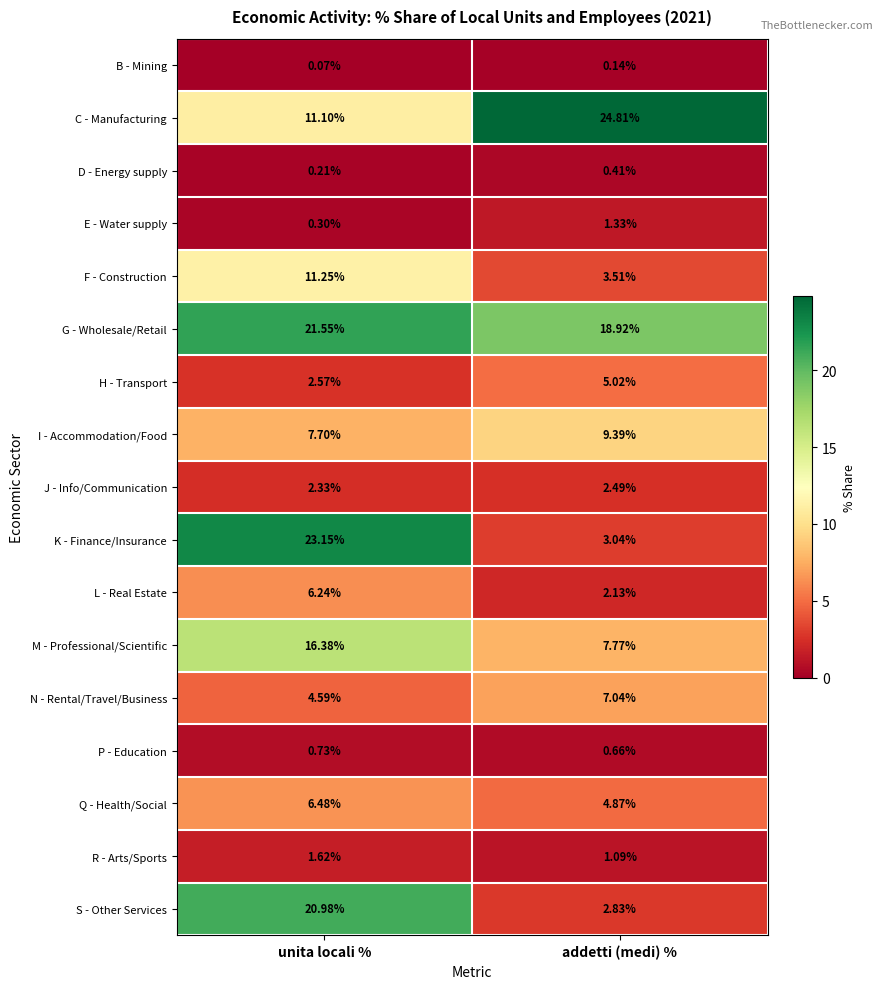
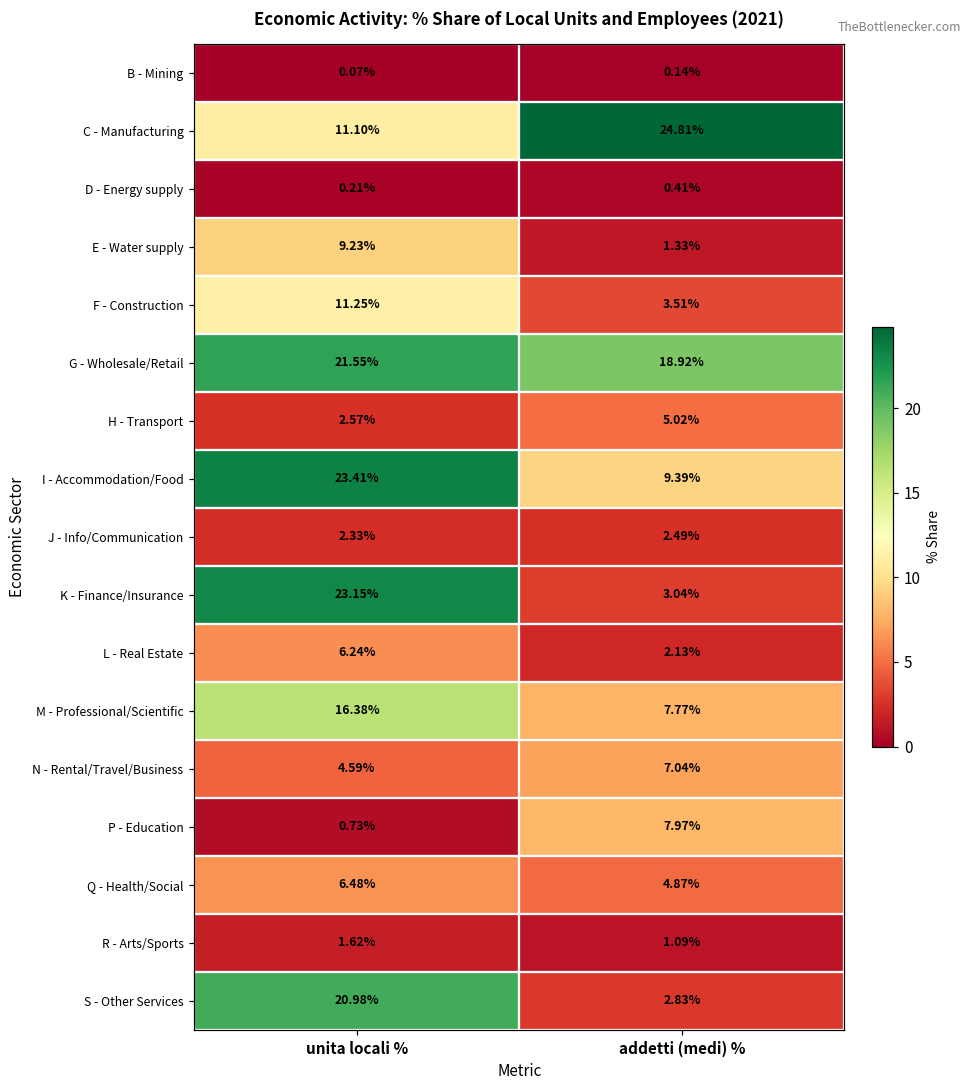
  {
    "B - Mining": {
      "unita locali %": "0.07%",
      "addetti (medi) %": "0.14%"
    },
    "C - Manufacturing": {
      "unita locali %": "11.10%",
      "addetti (medi) %": "24.81%"
    },
    "D - Energy supply": {
      "unita locali %": "0.21%",
      "addetti (medi) %": "0.41%"
    },
    "E - Water supply": {
-     "unita locali %": "0.30%",
+     "unita locali %": "9.23%",
      "addetti (medi) %": "1.33%"
    },
    "F - Construction": {
      "unita locali %": "11.25%",
      "addetti (medi) %": "3.51%"
    },
    "G - Wholesale/Retail": {
      "unita locali %": "21.55%",
      "addetti (medi) %": "18.92%"
    },
    "H - Transport": {
      "unita locali %": "2.57%",
      "addetti (medi) %": "5.02%"
    },
    "I - Accommodation/Food": {
-     "unita locali %": "7.70%",
+     "unita locali %": "23.41%",
      "addetti (medi) %": "9.39%"
    },
    "J - Info/Communication": {
      "unita locali %": "2.33%",
      "addetti (medi) %": "2.49%"
    },
    "K - Finance/Insurance": {
      "unita locali %": "23.15%",
      "addetti (medi) %": "3.04%"
    },
    "L - Real Estate": {
      "unita locali %": "6.24%",
      "addetti (medi) %": "2.13%"
    },
    "M - Professional/Scientific": {
      "unita locali %": "16.38%",
      "addetti (medi) %": "7.77%"
    },
    "N - Rental/Travel/Business": {
      "unita locali %": "4.59%",
      "addetti (medi) %": "7.04%"
    },
    "P - Education": {
      "unita locali %": "0.73%",
-     "addetti (medi) %": "0.66%"
+     "addetti (medi) %": "7.97%"
    },
    "Q - Health/Social": {
      "unita locali %": "6.48%",
      "addetti (medi) %": "4.87%"
    },
    "R - Arts/Sports": {
      "unita locali %": "1.62%",
      "addetti (medi) %": "1.09%"
    },
    "S - Other Services": {
      "unita locali %": "20.98%",
      "addetti (medi) %": "2.83%"
    }
  }
